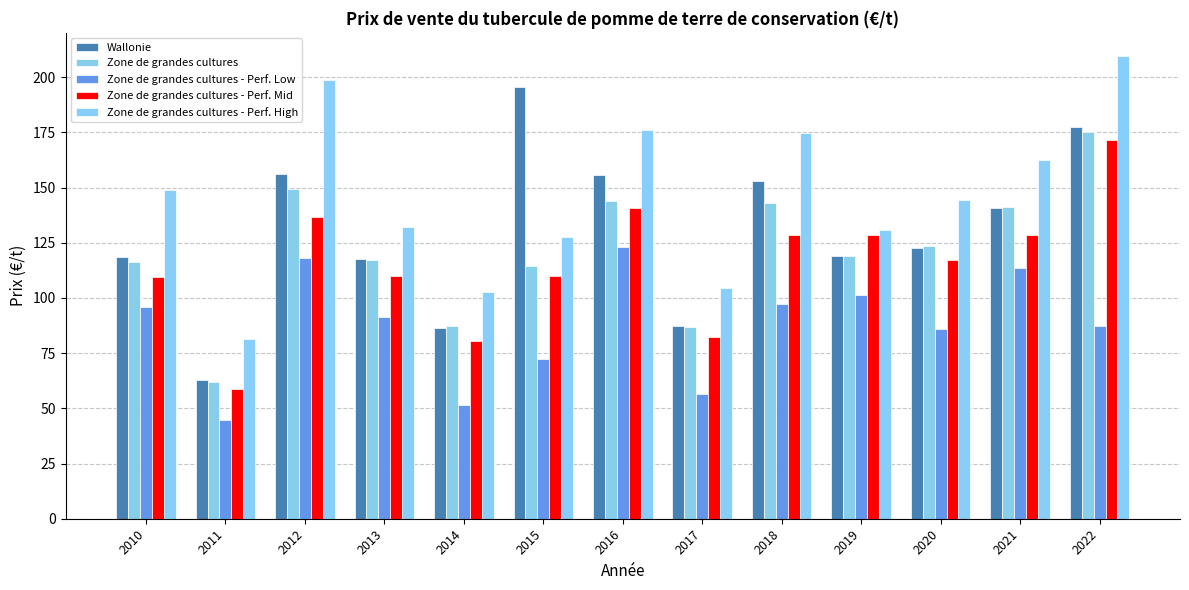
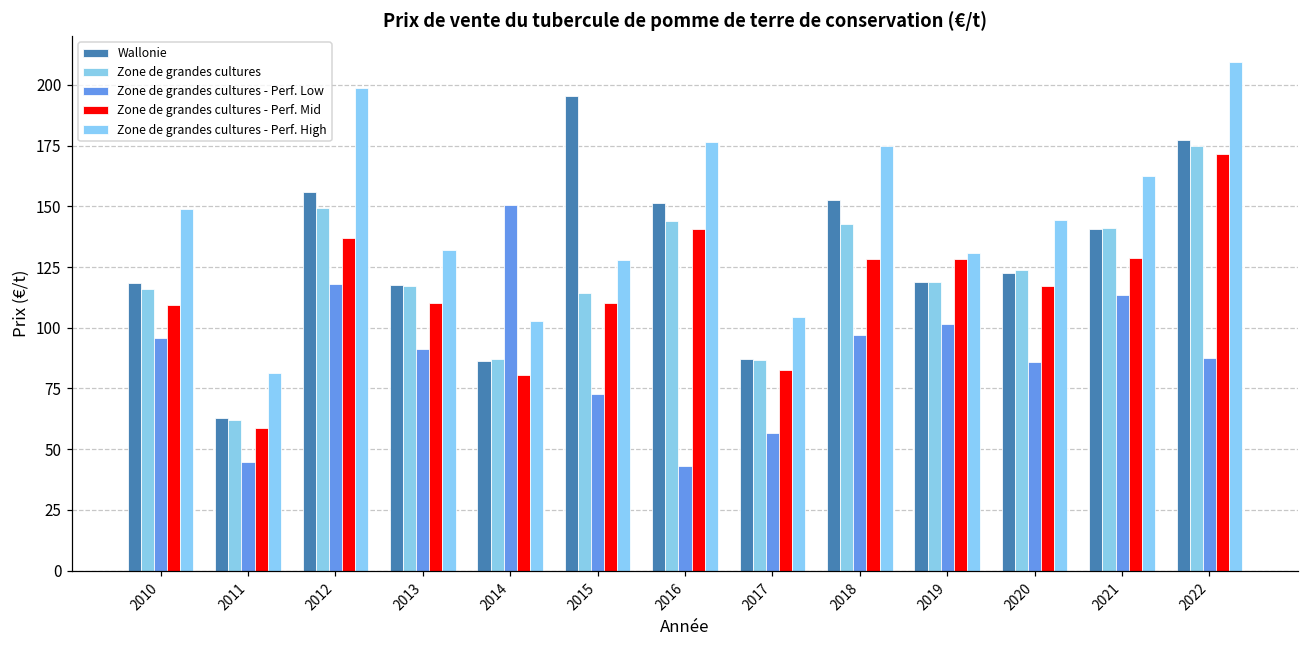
  {
    "Wallonie": {
      "2010": 118,
      "2011": 63,
      "2012": 156,
      "2013": 118,
      "2014": 86,
      "2015": 196,
-     "2016": 156,
+     "2016": 151,
      "2017": 87,
      "2018": 153,
      "2019": 119,
      "2020": 123,
      "2021": 141,
      "2022": 177
    },
    "Zone de grandes cultures - Perf. Low": {
      "2010": 96,
      "2011": 45,
      "2012": 118,
      "2013": 91,
-     "2014": 51,
+     "2014": 150,
      "2015": 73,
-     "2016": 123,
+     "2016": 43,
      "2017": 57,
      "2018": 97,
      "2019": 101,
      "2020": 86,
      "2021": 114,
      "2022": 87
    },
    "Zone de grandes cultures - Perf. Mid": {
      "2010": 109,
      "2011": 59,
      "2012": 137,
      "2013": 110,
      "2014": 81,
      "2015": 110,
      "2016": 141,
      "2017": 82,
      "2018": 128,
      "2019": 128,
      "2020": 117,
      "2021": 129,
      "2022": 171
    }
  }
